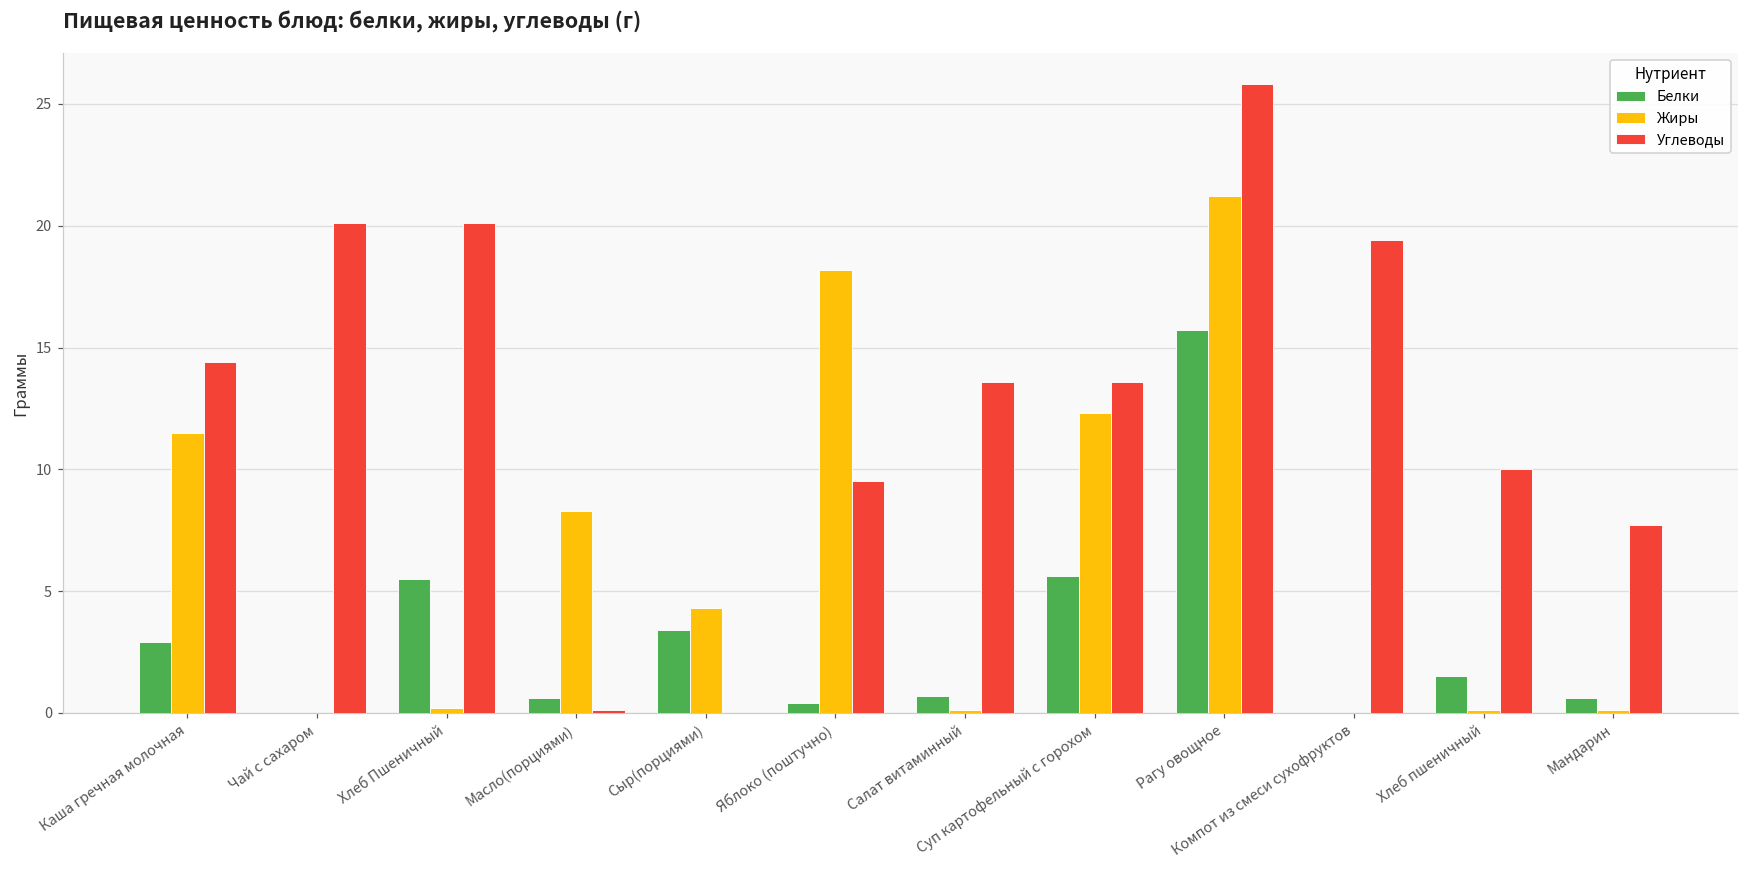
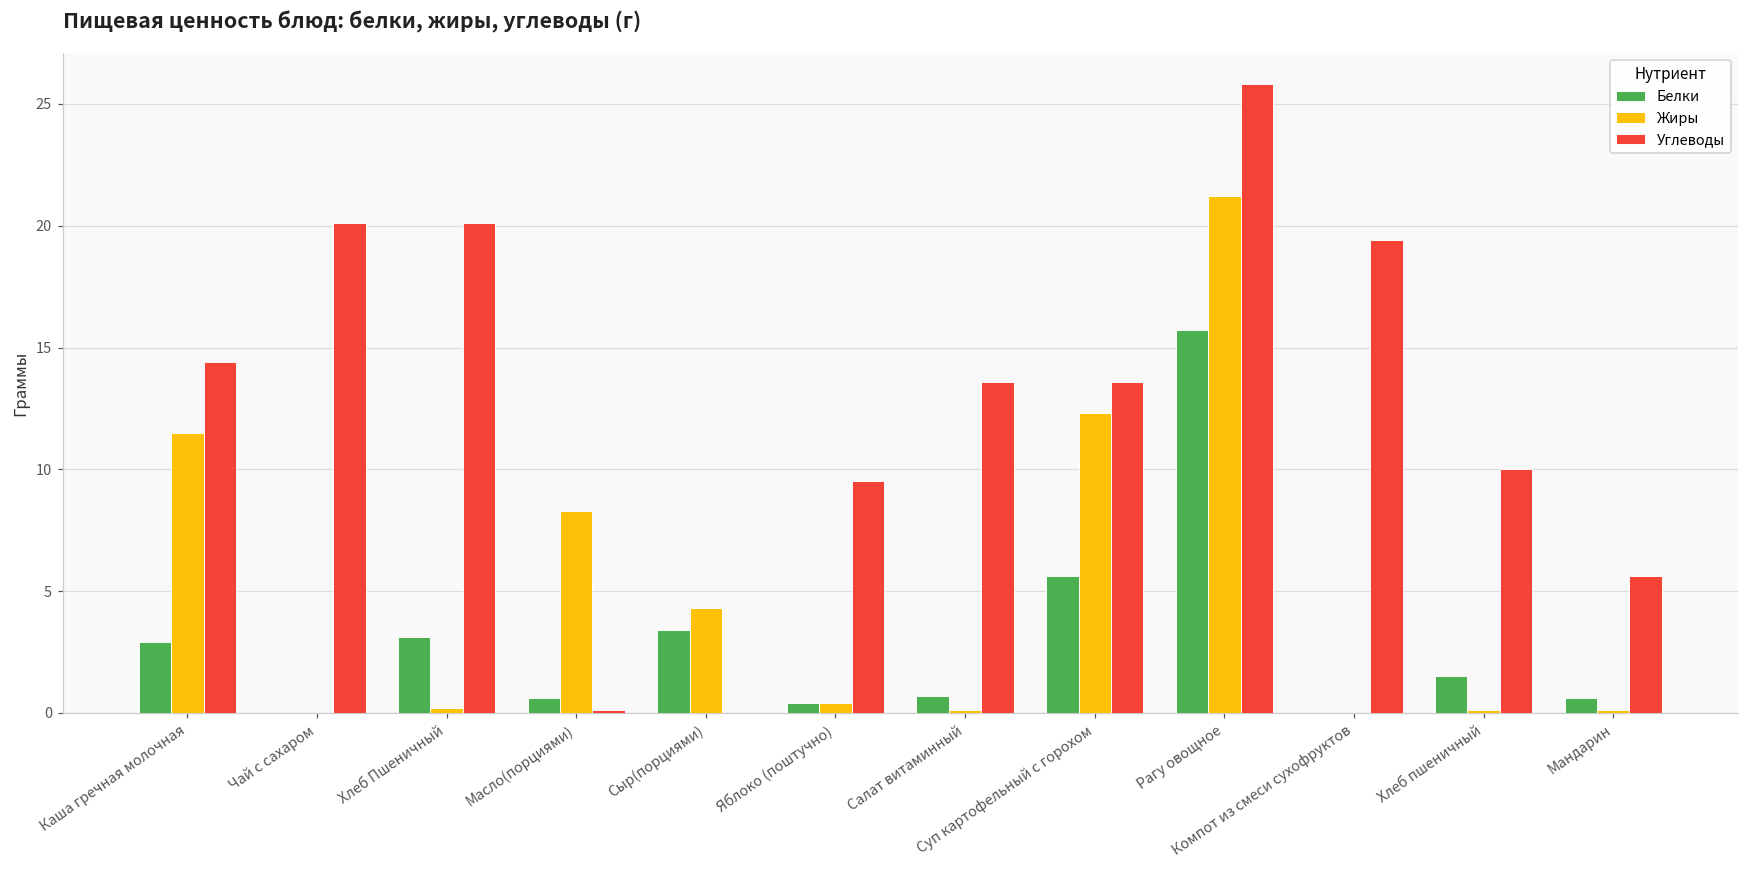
  {
    "Белки": {
      "Каша гречная молочная": 2.9,
      "Чай с сахаром": 0.0,
-     "Хлеб Пшеничный": 5.5,
+     "Хлеб Пшеничный": 3.1,
      "Масло(порциями)": 0.6,
      "Сыр(порциями)": 3.4,
      "Яблоко (поштучно)": 0.4,
      "Салат витаминный": 0.7,
      "Суп картофельный с горохом": 5.6,
      "Рагу овощное": 15.7,
      "Компот из смеси сухофруктов": 0.0,
      "Хлеб пшеничный": 1.5,
      "Мандарин": 0.6
    },
    "Жиры": {
      "Каша гречная молочная": 11.5,
      "Чай с сахаром": 0.0,
      "Хлеб Пшеничный": 0.2,
      "Масло(порциями)": 8.3,
      "Сыр(порциями)": 4.3,
-     "Яблоко (поштучно)": 18.2,
+     "Яблоко (поштучно)": 0.4,
      "Суп картофельный с горохом": 12.3,
      "Рагу овощное": 21.2,
      "Компот из смеси сухофруктов": 0.0
    },
    "Углеводы": {
      "Каша гречная молочная": 14.4,
      "Чай с сахаром": 20.1,
      "Хлеб Пшеничный": 20.1,
      "Сыр(порциями)": 0.0,
      "Яблоко (поштучно)": 9.5,
      "Салат витаминный": 13.6,
      "Суп картофельный с горохом": 13.6,
      "Рагу овощное": 25.8,
      "Компот из смеси сухофруктов": 19.4,
      "Хлеб пшеничный": 10.0,
-     "Мандарин": 7.7
+     "Мандарин": 5.6
    }
  }
